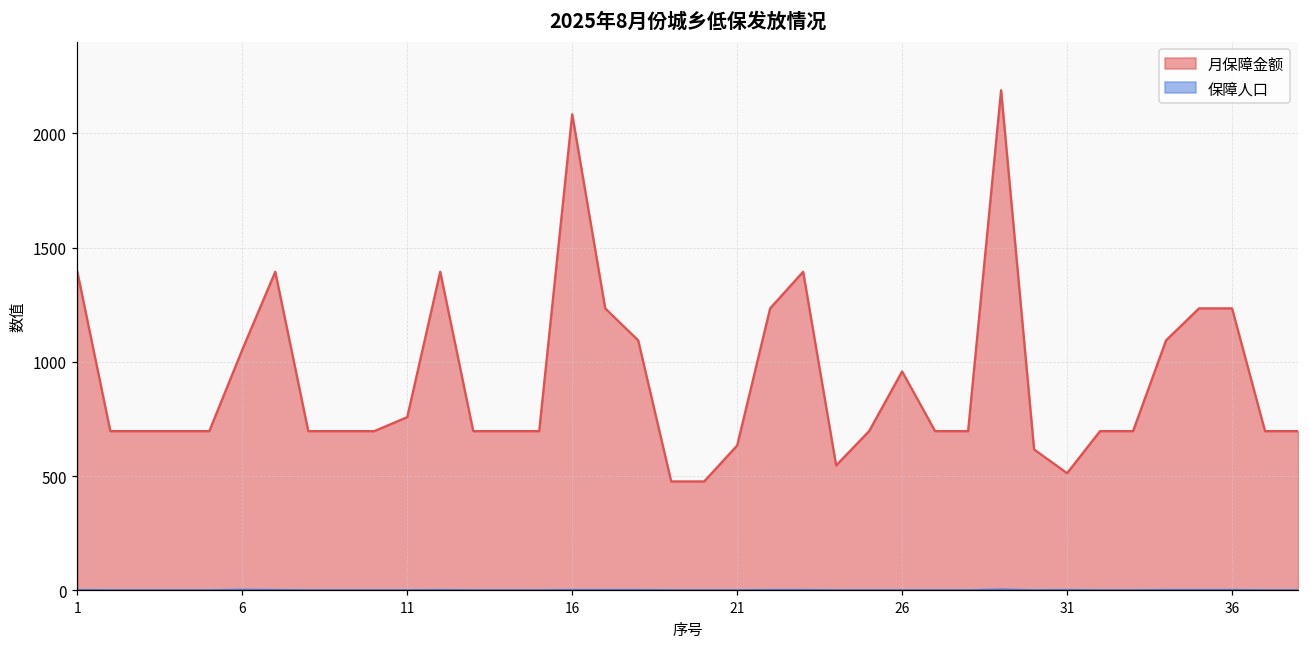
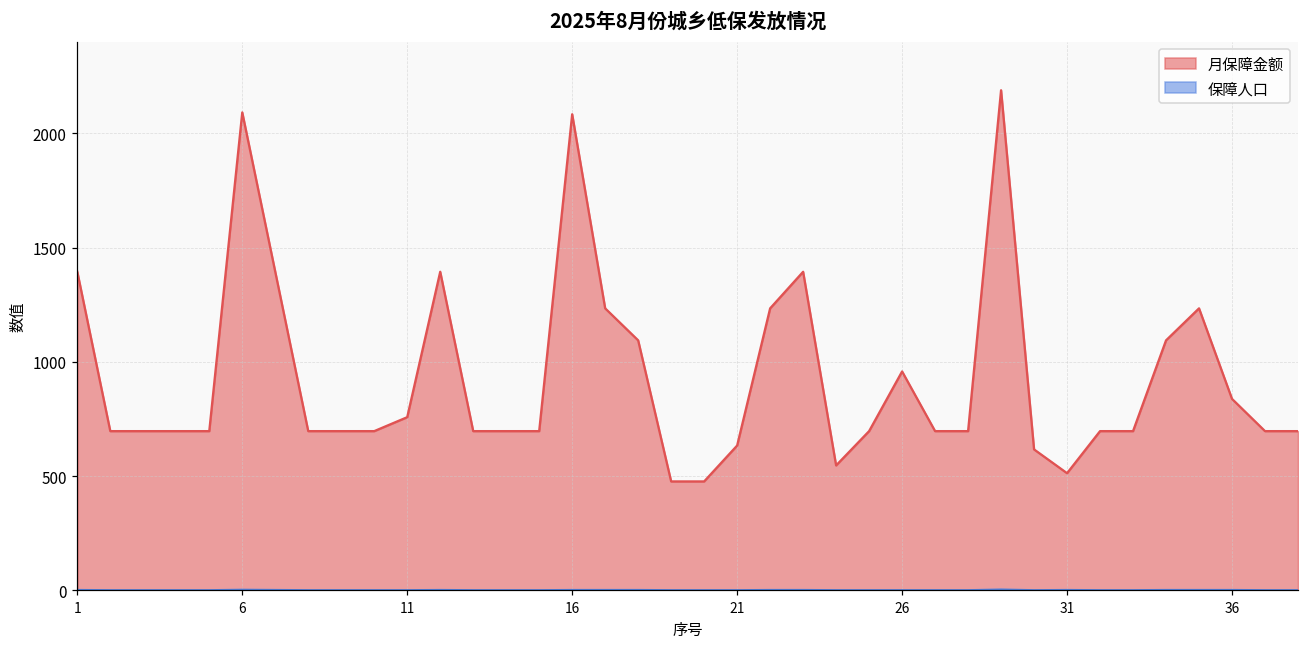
  {
    "月保障金额": {
      "1": 1390,
-     "6": 1050,
+     "6": 2090,
      "11": 760,
      "16": 2080,
      "21": 630,
      "26": 960,
      "31": 510,
-     "36": 1230
+     "36": 840
    },
    "保障人口": {
      "1": 0,
      "6": 0,
      "11": 0,
      "16": 0,
      "21": 0,
      "26": 0,
      "31": 0,
      "36": 0
    }
  }
